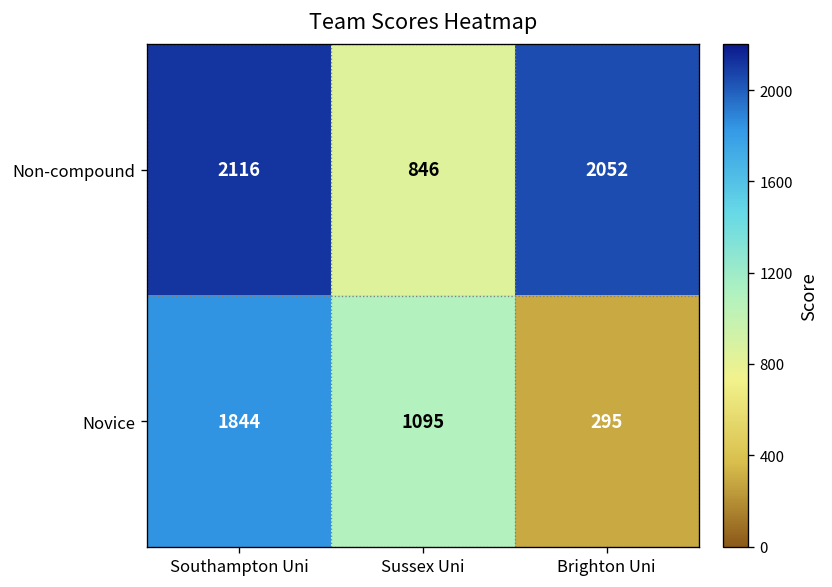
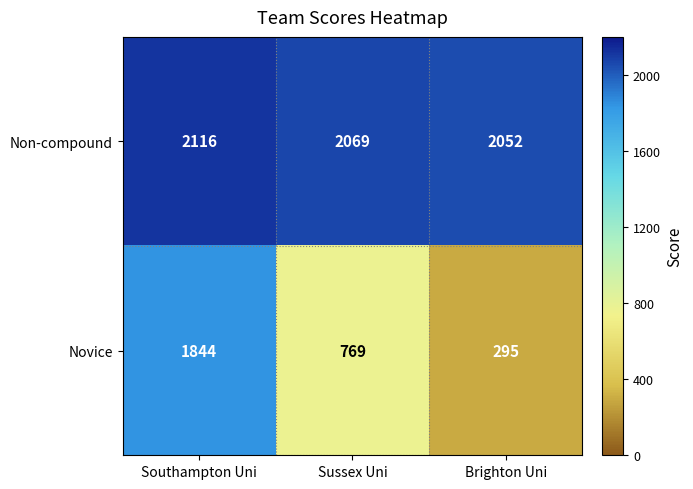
  {
    "Non-compound": {
      "Southampton Uni": 2116,
-     "Sussex Uni": 846,
+     "Sussex Uni": 2069,
      "Brighton Uni": 2052
    },
    "Novice": {
      "Southampton Uni": 1844,
-     "Sussex Uni": 1095,
+     "Sussex Uni": 769,
      "Brighton Uni": 295
    }
  }
